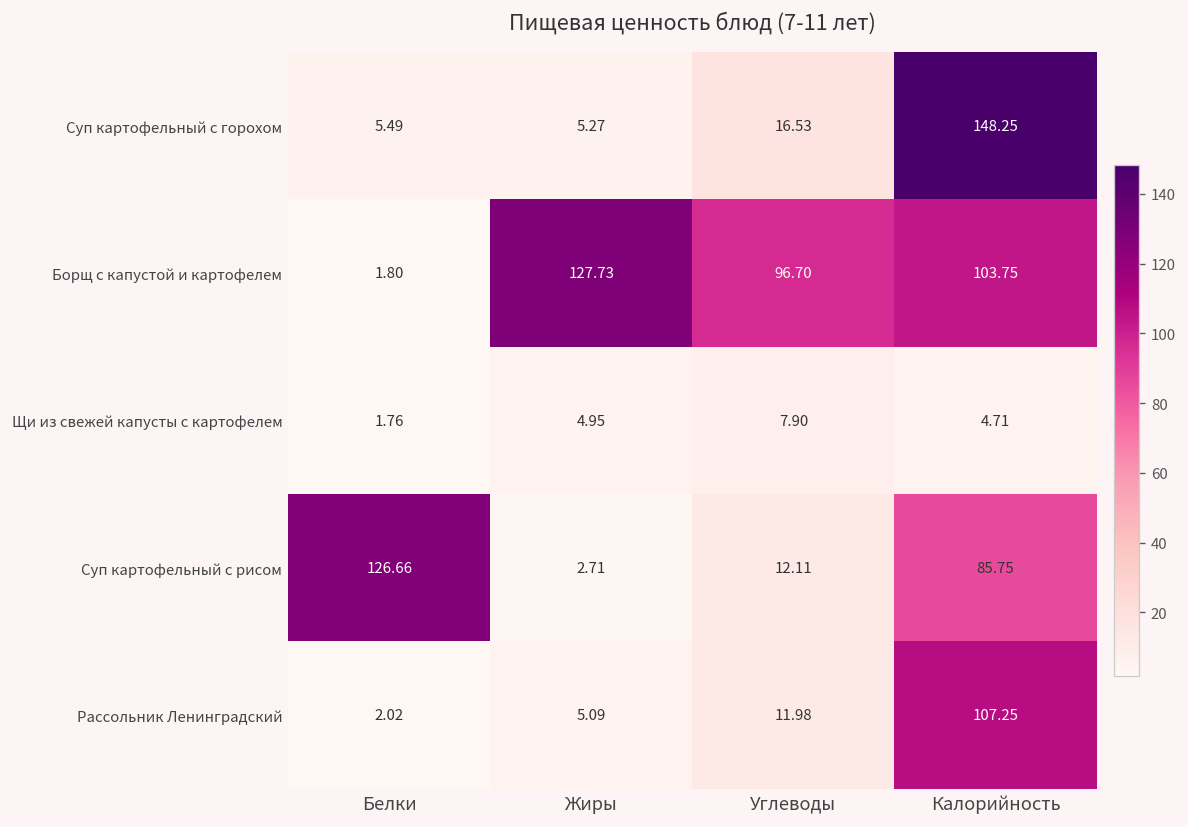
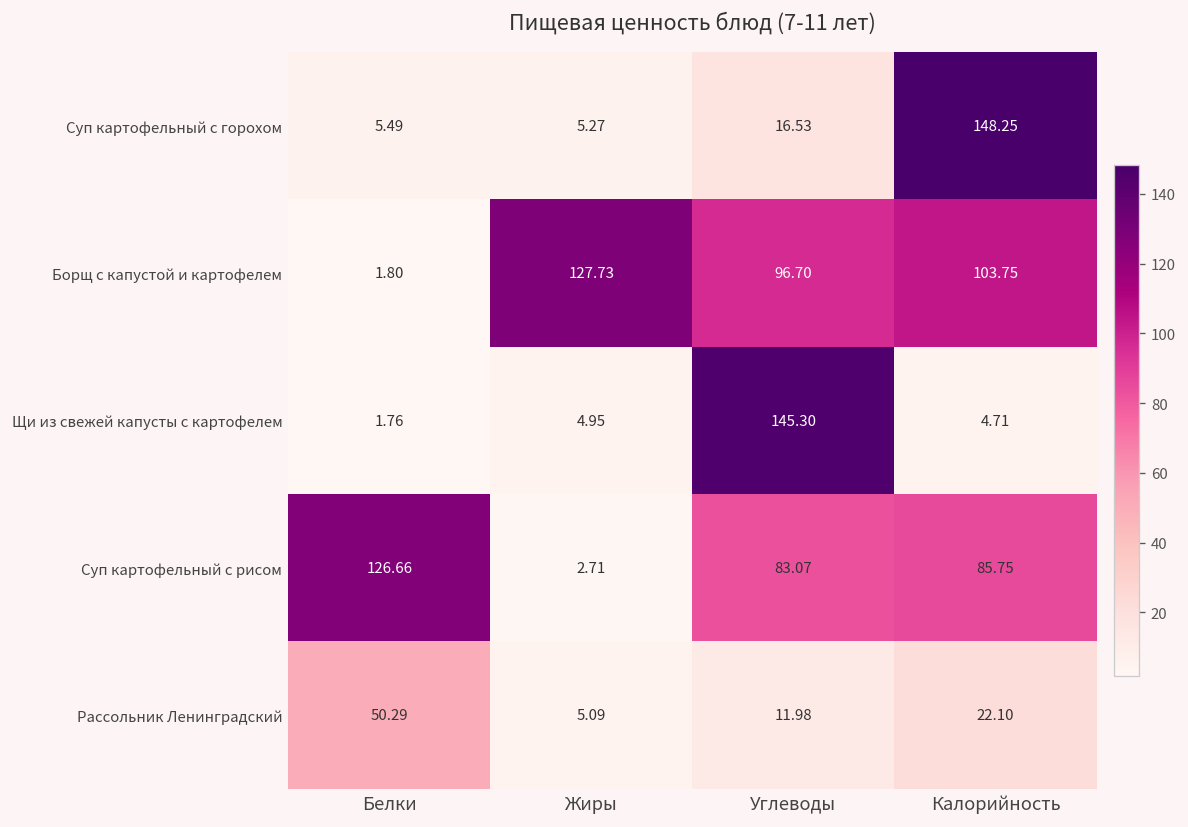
  {
    "Суп картофельный с горохом": {
      "Белки": 5.49,
      "Жиры": 5.27,
      "Углеводы": 16.53,
      "Калорийность": 148.25
    },
    "Борщ с капустой и картофелем": {
      "Белки": 1.80,
      "Жиры": 127.73,
      "Углеводы": 96.70,
      "Калорийность": 103.75
    },
    "Щи из свежей капусты с картофелем": {
      "Белки": 1.76,
      "Жиры": 4.95,
-     "Углеводы": 7.90,
+     "Углеводы": 145.30,
      "Калорийность": 4.71
    },
    "Суп картофельный с рисом": {
      "Белки": 126.66,
      "Жиры": 2.71,
-     "Углеводы": 12.11,
+     "Углеводы": 83.07,
      "Калорийность": 85.75
    },
    "Рассольник Ленинградский": {
-     "Белки": 2.02,
+     "Белки": 50.29,
      "Жиры": 5.09,
      "Углеводы": 11.98,
-     "Калорийность": 107.25
+     "Калорийность": 22.10
    }
  }
